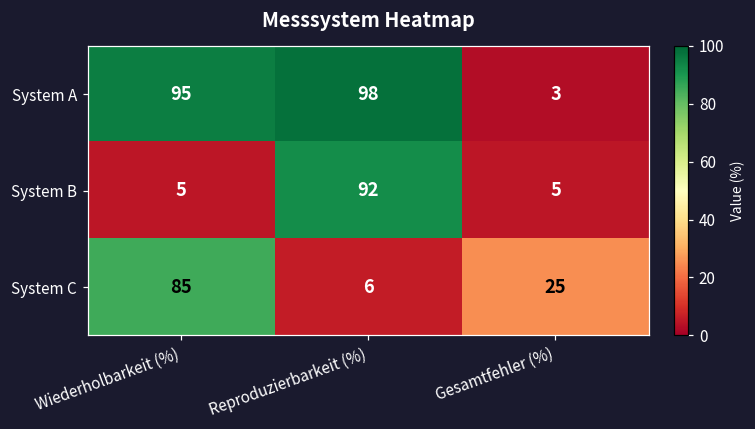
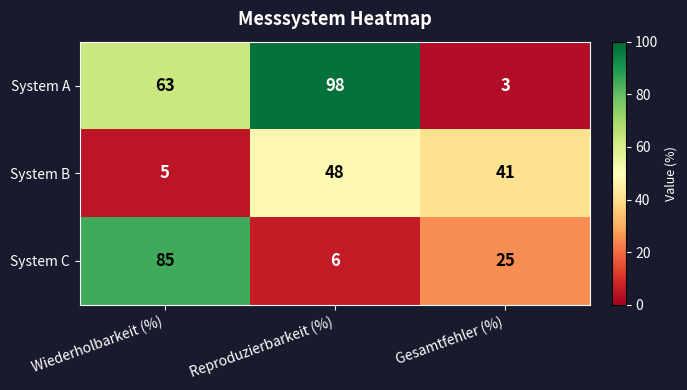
  {
    "System A": {
-     "Wiederholbarkeit (%)": 95,
+     "Wiederholbarkeit (%)": 63,
      "Reproduzierbarkeit (%)": 98,
      "Gesamtfehler (%)": 3
    },
    "System B": {
      "Wiederholbarkeit (%)": 5,
-     "Reproduzierbarkeit (%)": 92,
-     "Gesamtfehler (%)": 5
+     "Reproduzierbarkeit (%)": 48,
+     "Gesamtfehler (%)": 41
    },
    "System C": {
      "Wiederholbarkeit (%)": 85,
      "Reproduzierbarkeit (%)": 6,
      "Gesamtfehler (%)": 25
    }
  }
